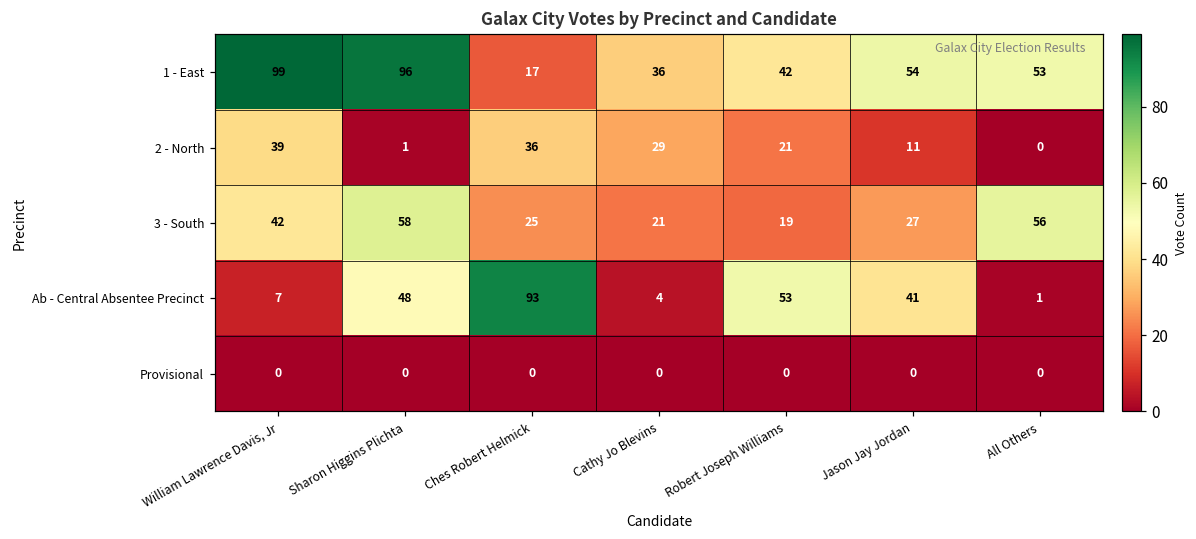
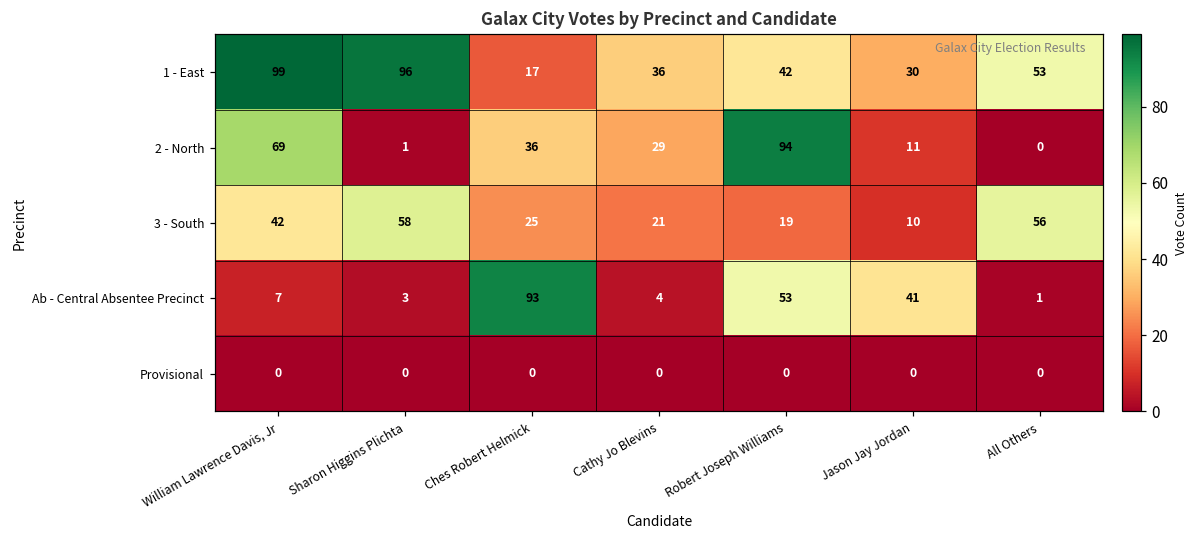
  {
    "1 - East": {
      "William Lawrence Davis, Jr": 99,
      "Sharon Higgins Plichta": 96,
      "Ches Robert Helmick": 17,
      "Cathy Jo Blevins": 36,
      "Robert Joseph Williams": 42,
-     "Jason Jay Jordan": 54
+     "Jason Jay Jordan": 30
    },
    "2 - North": {
-     "William Lawrence Davis, Jr": 39,
+     "William Lawrence Davis, Jr": 69,
      "Sharon Higgins Plichta": 1,
      "Ches Robert Helmick": 36,
      "Cathy Jo Blevins": 29,
-     "Robert Joseph Williams": 21,
+     "Robert Joseph Williams": 94,
      "Jason Jay Jordan": 11,
      "All Others": 0
    },
    "3 - South": {
      "William Lawrence Davis, Jr": 42,
      "Sharon Higgins Plichta": 58,
      "Ches Robert Helmick": 25,
      "Cathy Jo Blevins": 21,
      "Robert Joseph Williams": 19,
-     "Jason Jay Jordan": 27,
+     "Jason Jay Jordan": 10,
      "All Others": 56
    },
    "Ab - Central Absentee Precinct": {
      "William Lawrence Davis, Jr": 7,
-     "Sharon Higgins Plichta": 48,
+     "Sharon Higgins Plichta": 3,
      "Ches Robert Helmick": 93,
      "Cathy Jo Blevins": 4,
      "Robert Joseph Williams": 53,
      "Jason Jay Jordan": 41,
      "All Others": 1
    },
    "Provisional": {
      "William Lawrence Davis, Jr": 0,
      "Sharon Higgins Plichta": 0,
      "Ches Robert Helmick": 0,
      "Cathy Jo Blevins": 0,
      "Robert Joseph Williams": 0,
      "Jason Jay Jordan": 0,
      "All Others": 0
    }
  }
